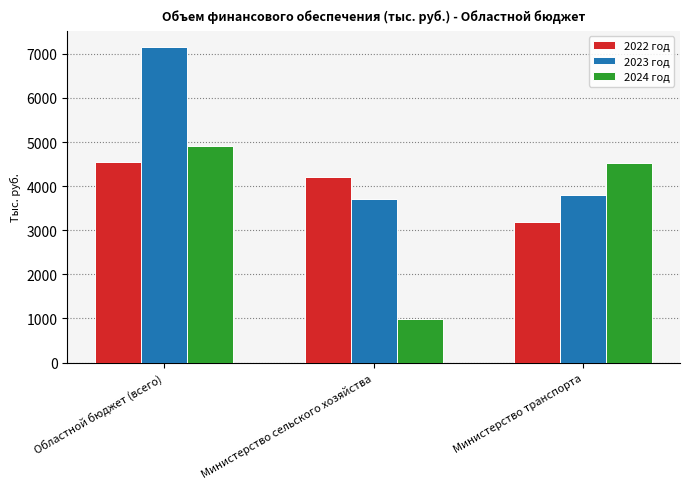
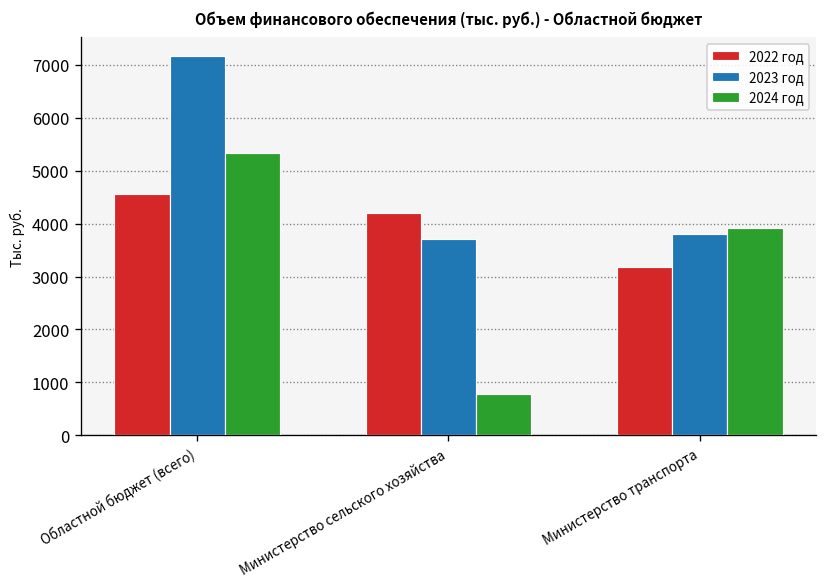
  {
    "2022 год": {
      "Областной бюджет (всего)": 4600,
      "Министерство сельского хозяйства": 4200,
      "Министерство транспорта": 3200
    },
    "2023 год": {
      "Областной бюджет (всего)": 7200,
      "Министерство сельского хозяйства": 3700,
      "Министерство транспорта": 3800
    },
    "2024 год": {
-     "Областной бюджет (всего)": 4900,
-     "Министерство сельского хозяйства": 1000,
-     "Министерство транспорта": 4500
+     "Областной бюджет (всего)": 5300,
+     "Министерство сельского хозяйства": 800,
+     "Министерство транспорта": 3900
    }
  }
